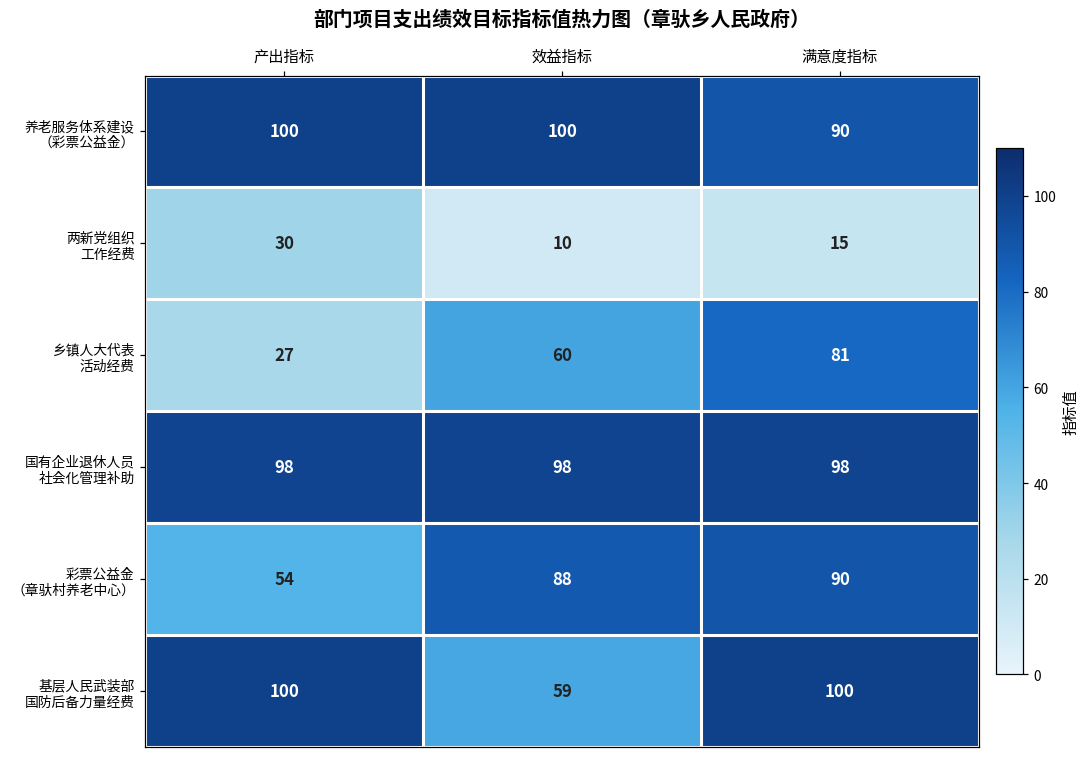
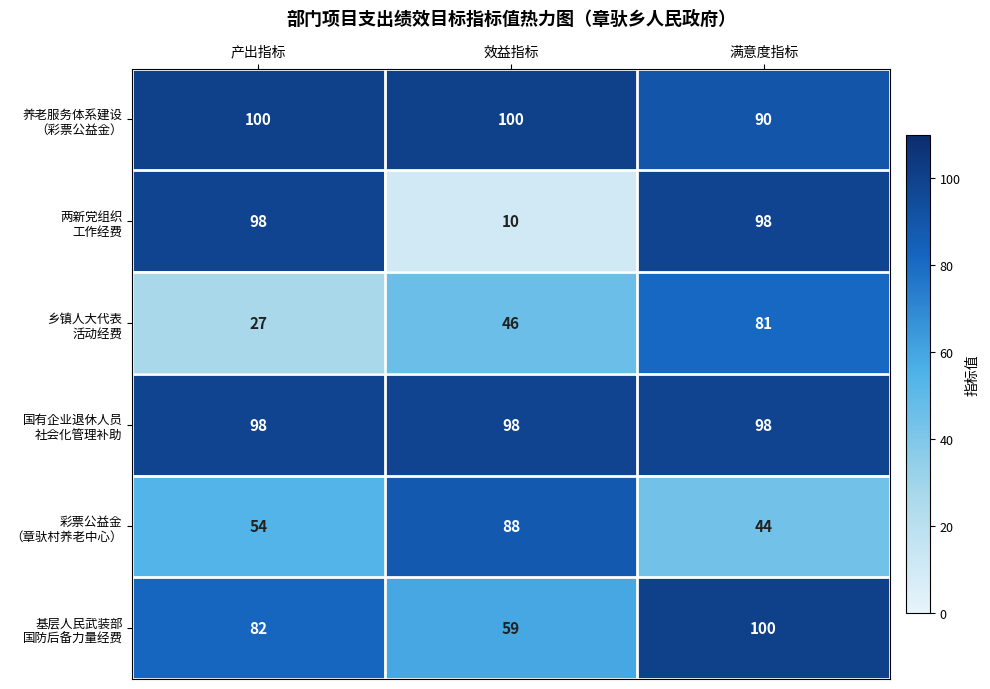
  {
    "养老服务体系建设 （彩票公益金）": {
      "产出指标": 100,
      "效益指标": 100,
      "满意度指标": 90
    },
    "两新党组织 工作经费": {
-     "产出指标": 30,
+     "产出指标": 98,
      "效益指标": 10,
-     "满意度指标": 15
+     "满意度指标": 98
    },
    "乡镇人大代表 活动经费": {
      "产出指标": 27,
-     "效益指标": 60,
+     "效益指标": 46,
      "满意度指标": 81
    },
    "国有企业退休人员 社会化管理补助": {
      "产出指标": 98,
      "效益指标": 98,
      "满意度指标": 98
    },
    "彩票公益金 （章驮村养老中心）": {
      "产出指标": 54,
      "效益指标": 88,
-     "满意度指标": 90
+     "满意度指标": 44
    },
    "基层人民武装部 国防后备力量经费": {
-     "产出指标": 100,
+     "产出指标": 82,
      "效益指标": 59,
      "满意度指标": 100
    }
  }
